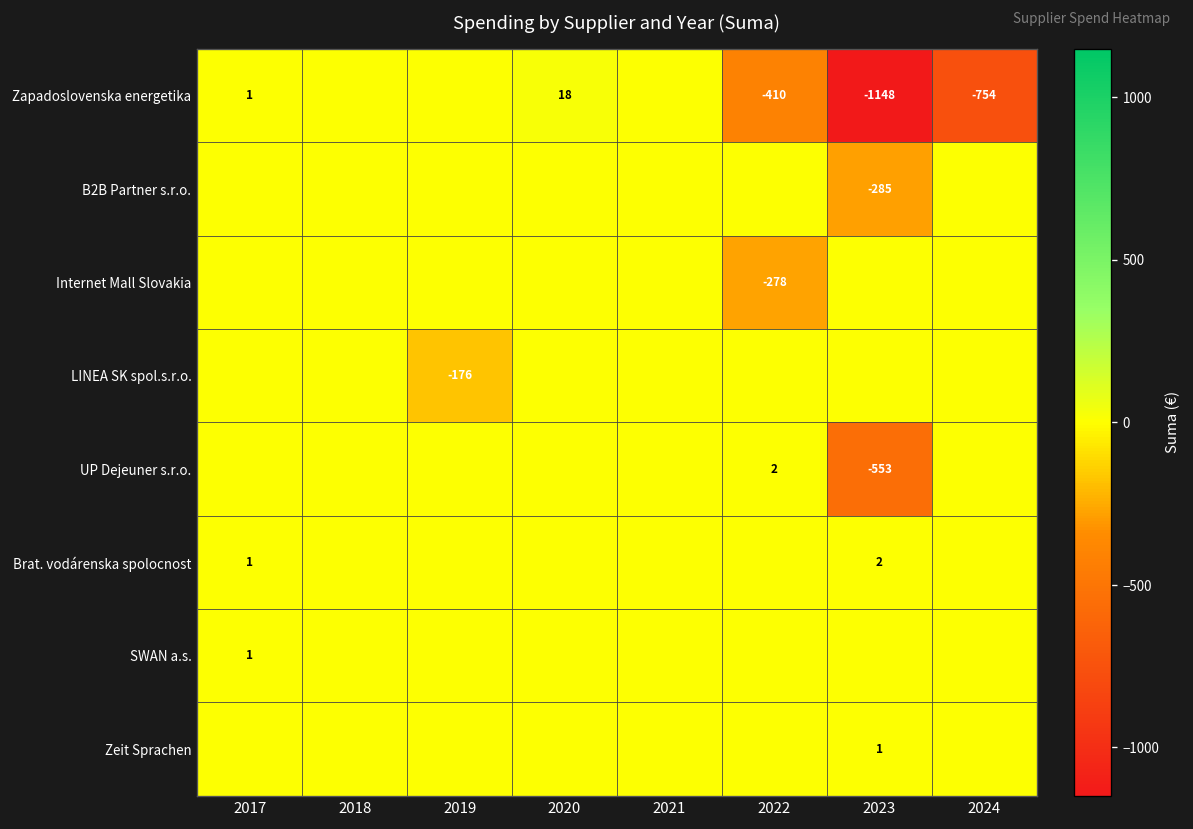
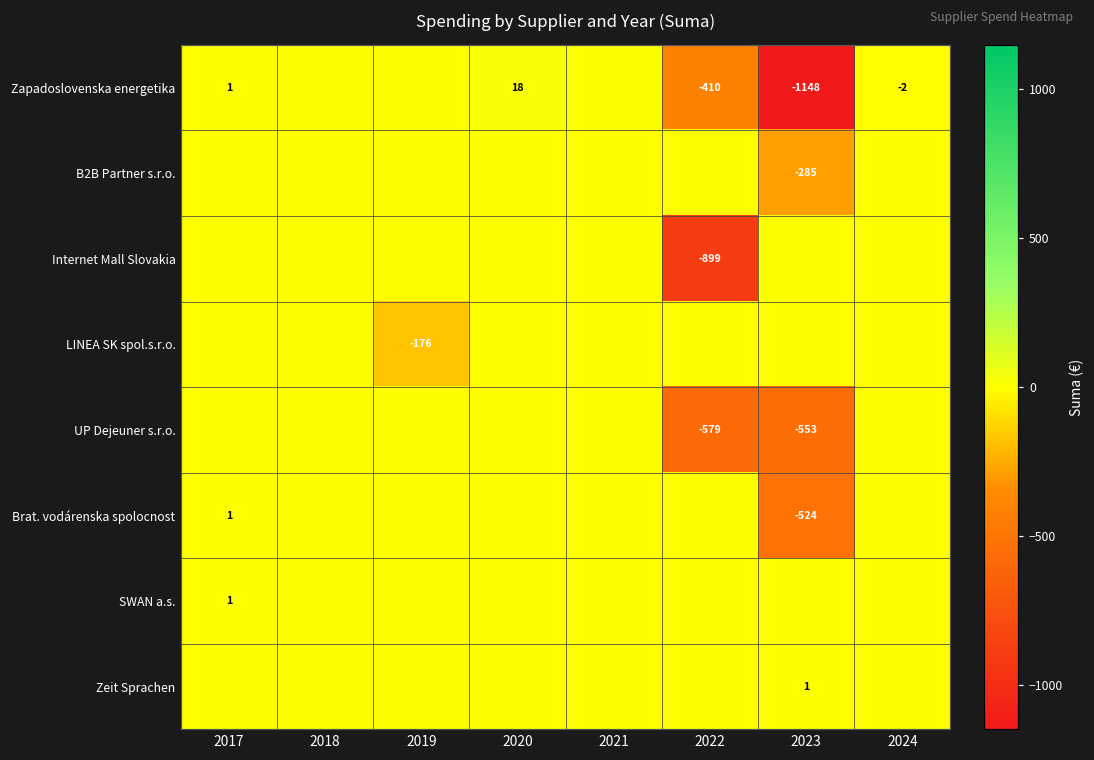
  {
    "Zapadoslovenska energetika": {
      "2017": 1,
      "2020": 18,
      "2022": -410,
      "2023": -1148,
-     "2024": -754
+     "2024": -2
    },
    "B2B Partner s.r.o.": {
      "2023": -285
    },
    "Internet Mall Slovakia": {
-     "2022": -278
+     "2022": -899
    },
    "LINEA SK spol.s.r.o.": {
      "2019": -176
    },
    "UP Dejeuner s.r.o.": {
-     "2022": 2,
+     "2022": -579,
      "2023": -553
    },
    "Brat. vodárenska spolocnost": {
      "2017": 1,
-     "2023": 2
+     "2023": -524
    },
    "SWAN a.s.": {
      "2017": 1
    },
    "Zeit Sprachen": {
      "2023": 1
    }
  }
